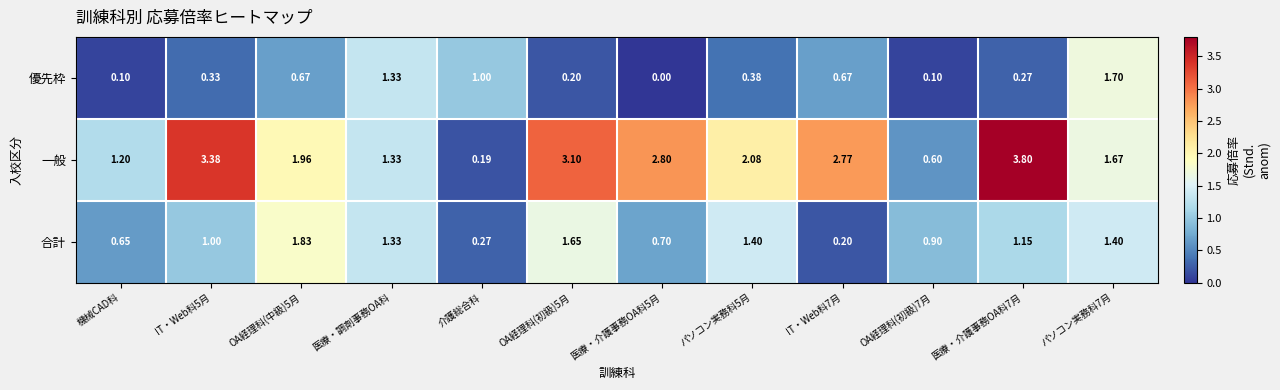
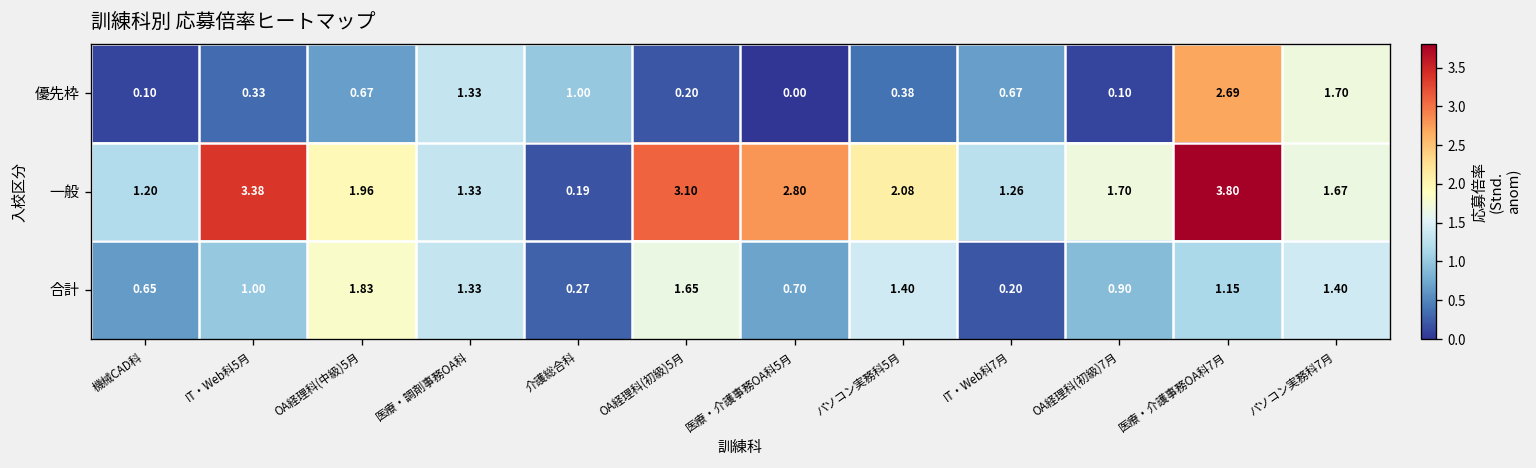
  {
    "優先枠": {
      "機械CAD科": 0.10,
      "IT・Web科5月": 0.33,
      "OA経理科(中級)5月": 0.67,
      "医療・調剤事務OA科": 1.33,
      "介護総合科": 1.00,
      "OA経理科(初級)5月": 0.20,
      "医療・介護事務OA科5月": 0.00,
      "パソコン実務科5月": 0.38,
      "IT・Web科7月": 0.67,
      "OA経理科(初級)7月": 0.10,
-     "医療・介護事務OA科7月": 0.27,
+     "医療・介護事務OA科7月": 2.69,
      "パソコン実務科7月": 1.70
    },
    "一般": {
      "機械CAD科": 1.20,
      "IT・Web科5月": 3.38,
      "OA経理科(中級)5月": 1.96,
      "医療・調剤事務OA科": 1.33,
      "介護総合科": 0.19,
      "OA経理科(初級)5月": 3.10,
      "医療・介護事務OA科5月": 2.80,
      "パソコン実務科5月": 2.08,
-     "IT・Web科7月": 2.77,
-     "OA経理科(初級)7月": 0.60,
+     "IT・Web科7月": 1.26,
+     "OA経理科(初級)7月": 1.70,
      "医療・介護事務OA科7月": 3.80,
      "パソコン実務科7月": 1.67
    },
    "合計": {
      "機械CAD科": 0.65,
      "IT・Web科5月": 1.00,
      "OA経理科(中級)5月": 1.83,
      "医療・調剤事務OA科": 1.33,
      "介護総合科": 0.27,
      "OA経理科(初級)5月": 1.65,
      "医療・介護事務OA科5月": 0.70,
      "パソコン実務科5月": 1.40,
      "IT・Web科7月": 0.20,
      "OA経理科(初級)7月": 0.90,
      "医療・介護事務OA科7月": 1.15,
      "パソコン実務科7月": 1.40
    }
  }
